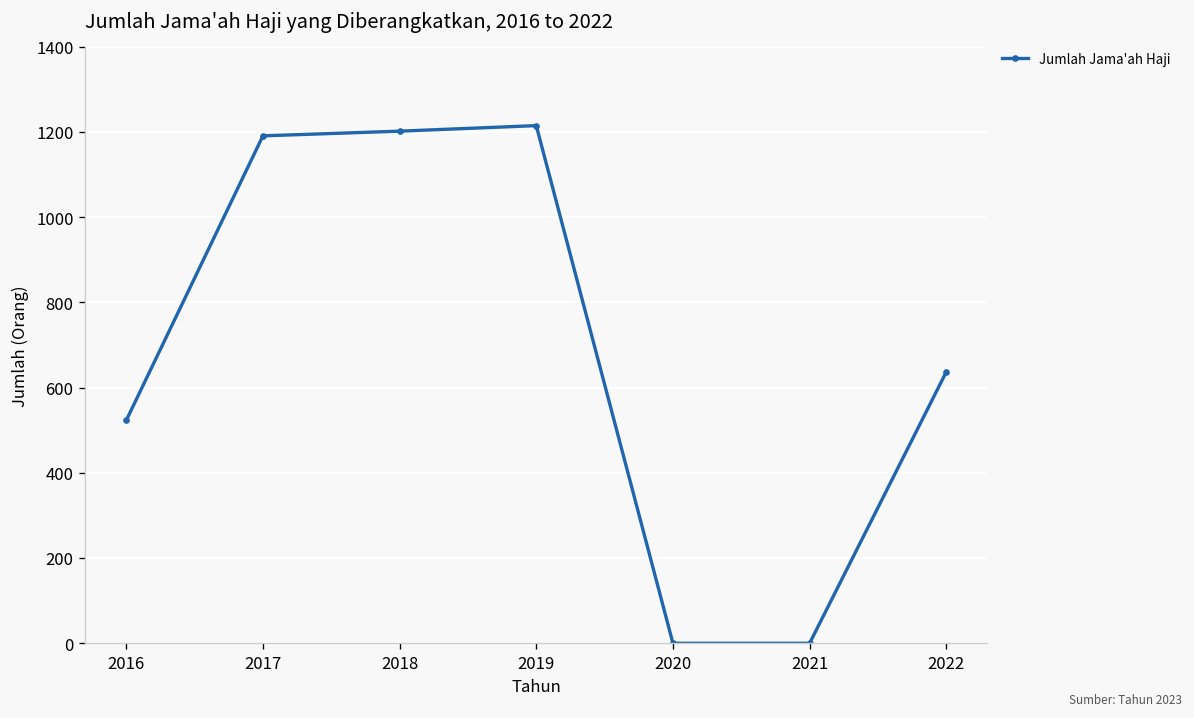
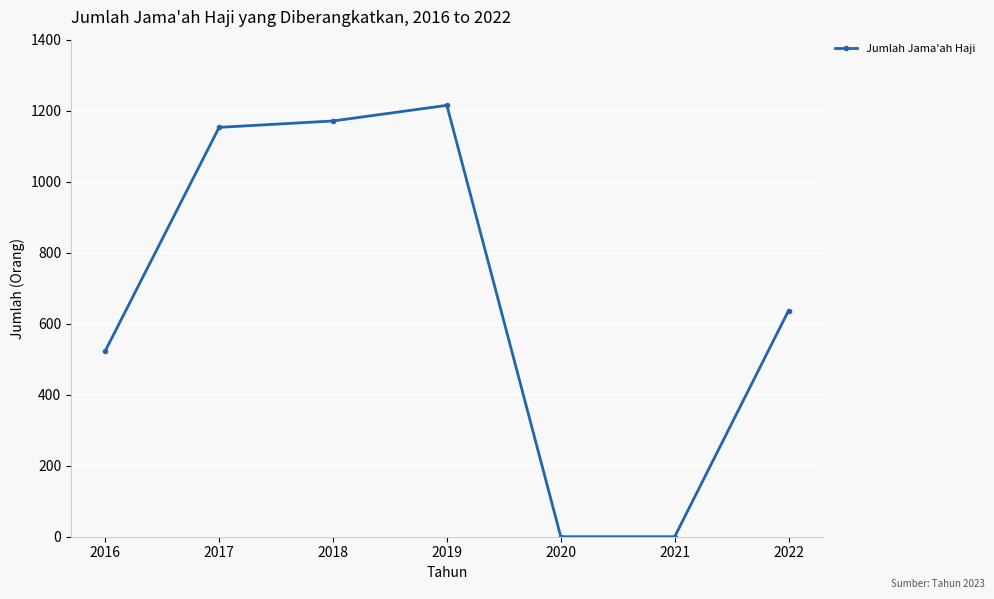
  {
    "2016": 520,
-   "2017": 1190,
-   "2018": 1200,
+   "2017": 1150,
+   "2018": 1170,
    "2019": 1220,
    "2020": 0,
    "2021": 0,
    "2022": 640
  }
